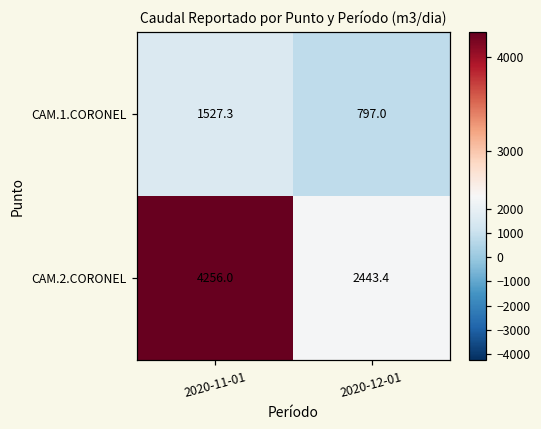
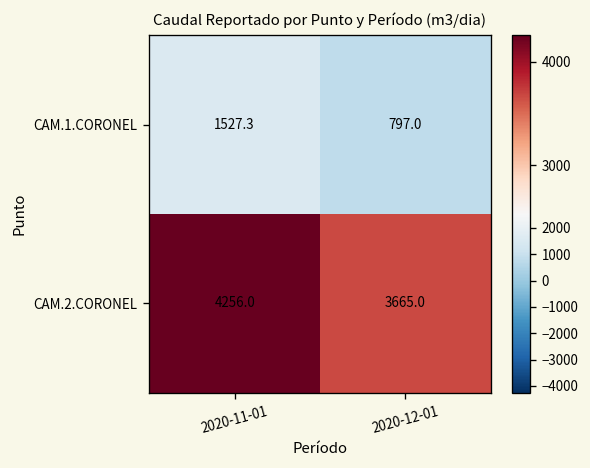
  {
    "CAM.1.CORONEL": {
      "2020-11-01": 1527.3,
      "2020-12-01": 797.0
    },
    "CAM.2.CORONEL": {
      "2020-11-01": 4256.0,
-     "2020-12-01": 2443.4
+     "2020-12-01": 3665.0
    }
  }
